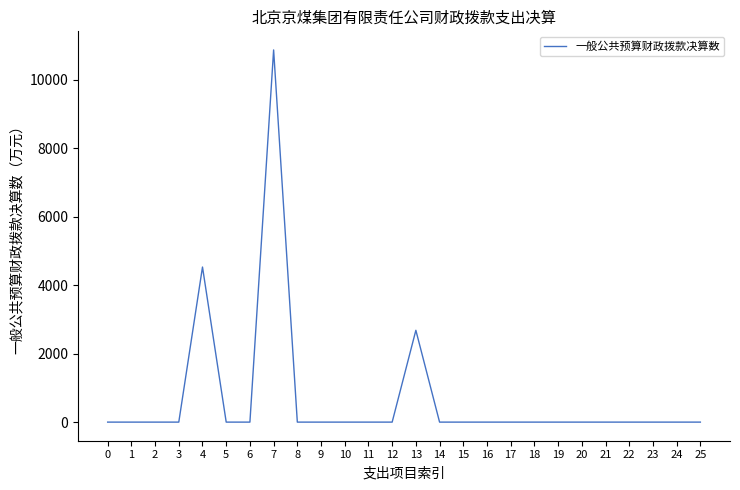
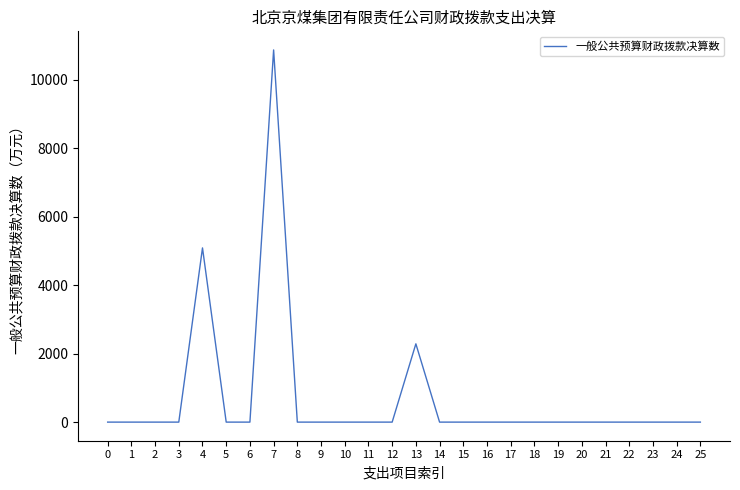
  {
    "0": 0,
    "1": 0,
    "2": 0,
    "3": 0,
-   "4": 4500,
+   "4": 5100,
    "5": 0,
    "6": 0,
    "7": 10900,
    "8": 0,
    "9": 0,
    "10": 0,
    "11": 0,
    "12": 0,
-   "13": 2700,
+   "13": 2300,
    "14": 0,
    "15": 0,
    "16": 0,
    "17": 0,
    "18": 0,
    "19": 0,
    "20": 0,
    "21": 0,
    "22": 0,
    "23": 0,
    "24": 0,
    "25": 0
  }
